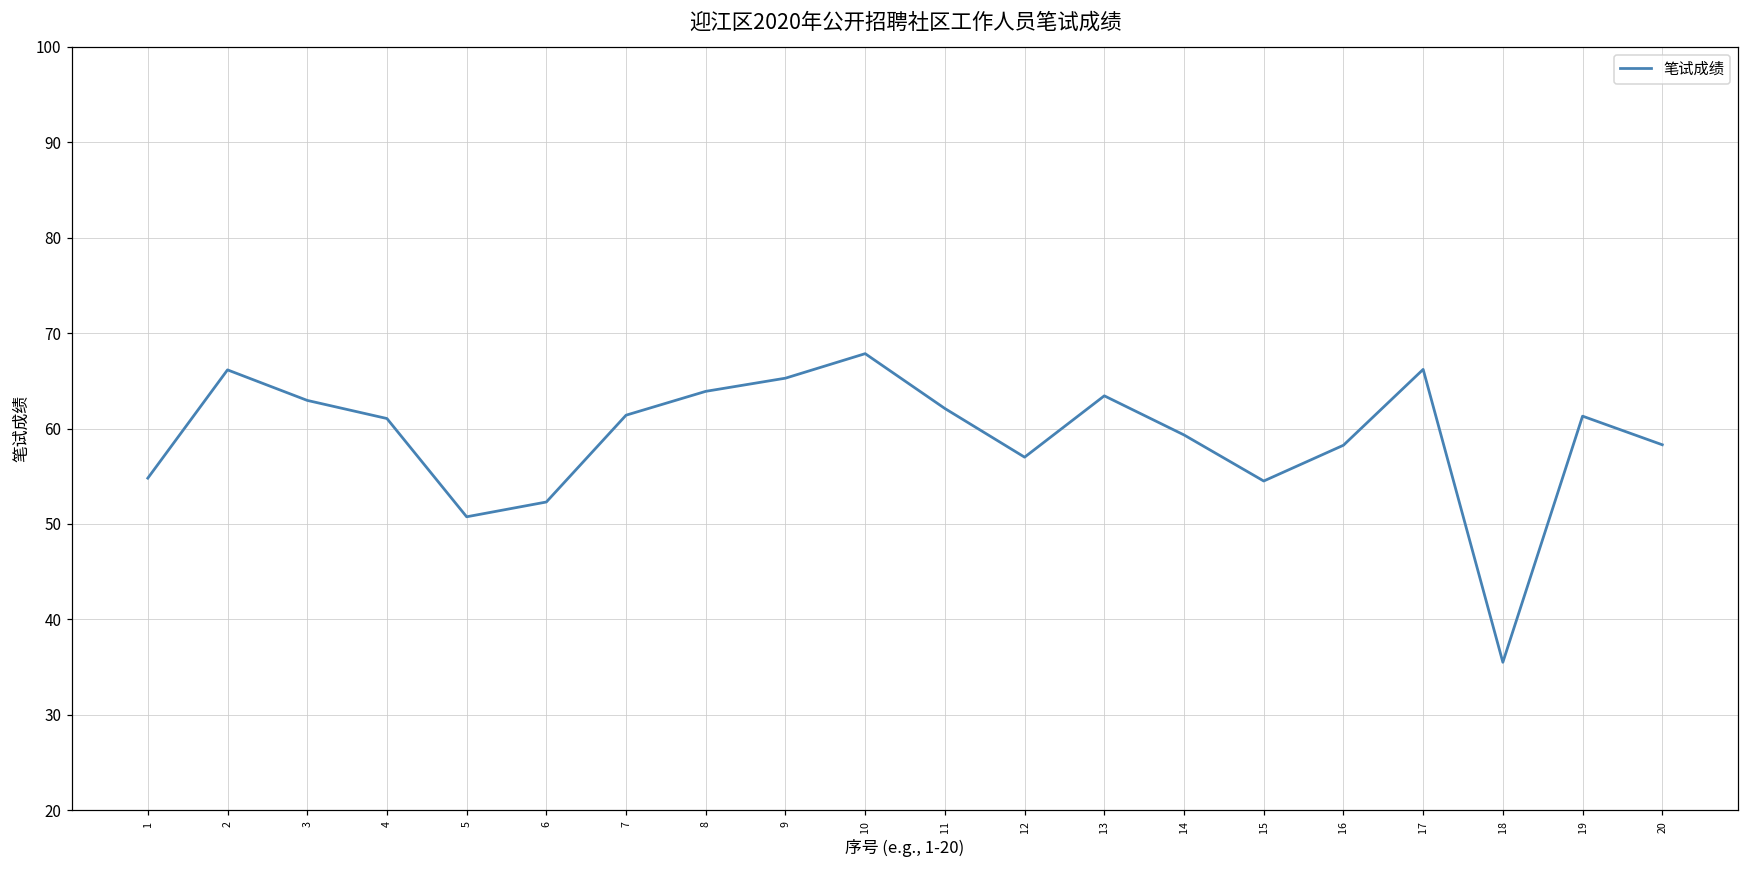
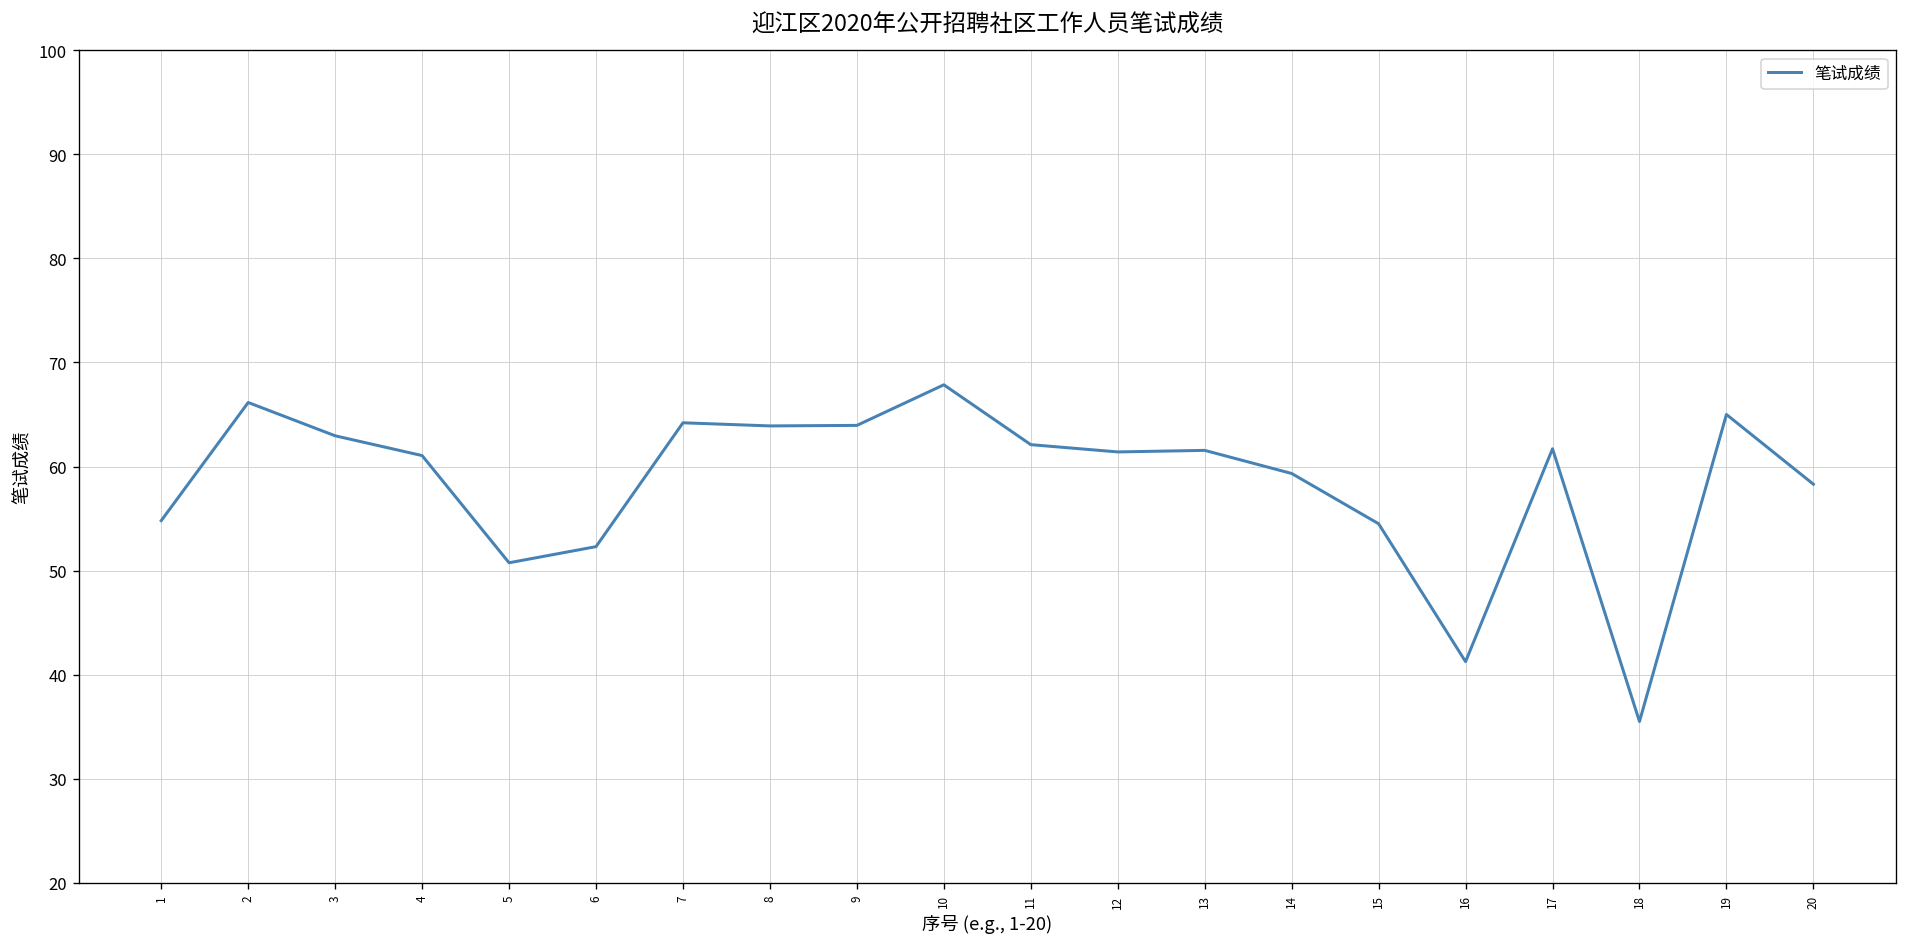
  {
    "1": 55,
    "2": 66,
    "3": 63,
    "4": 61,
    "5": 51,
    "6": 52,
-   "7": 61,
+   "7": 64,
    "8": 64,
-   "9": 65,
+   "9": 64,
    "10": 68,
    "11": 62,
-   "12": 57,
-   "13": 63,
+   "12": 61,
+   "13": 62,
    "14": 59,
    "15": 55,
-   "16": 58,
-   "17": 66,
+   "16": 41,
+   "17": 62,
    "18": 36,
-   "19": 61,
+   "19": 65,
    "20": 58
  }
